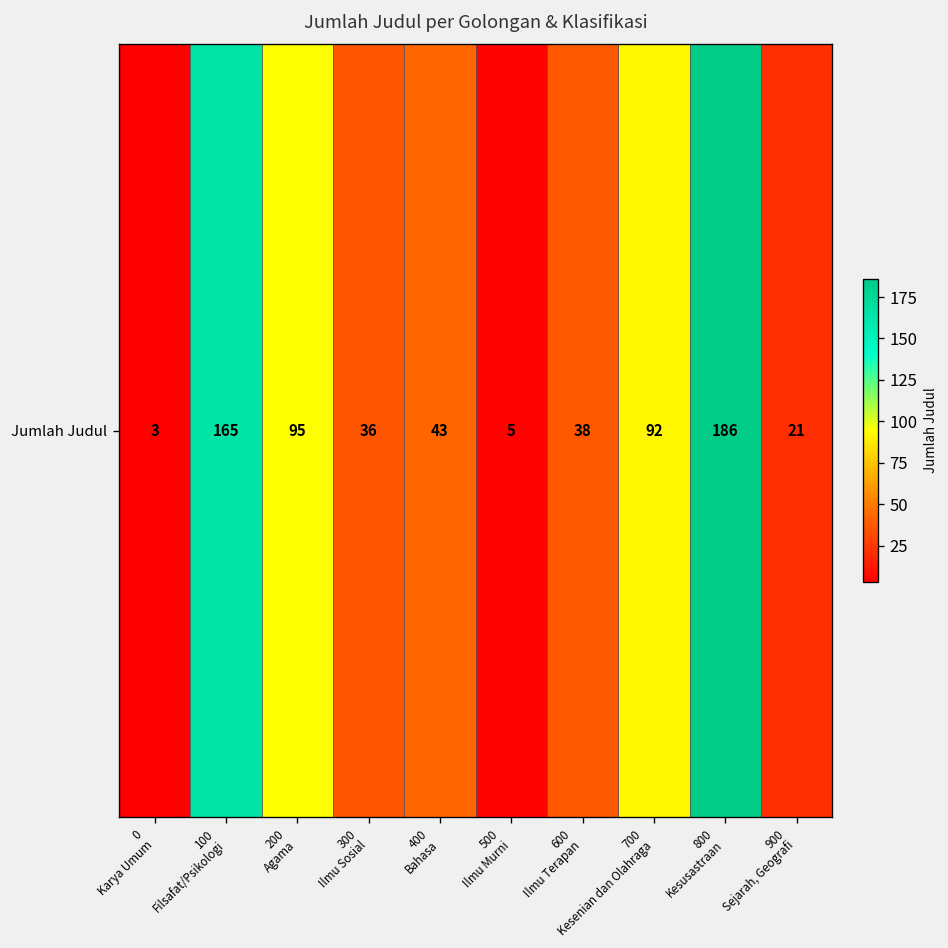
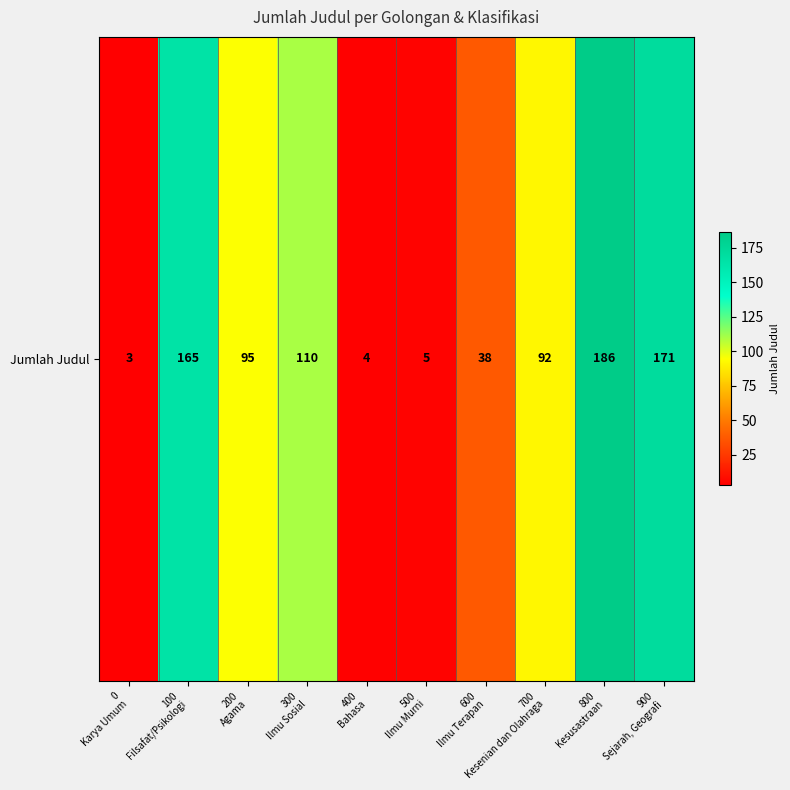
  {
    "Jumlah Judul": {
      "0 Karya Umum": 3,
      "100 Filsafat/Psikologi": 165,
      "200 Agama": 95,
-     "300 Ilmu Sosial": 36,
-     "400 Bahasa": 43,
+     "300 Ilmu Sosial": 110,
+     "400 Bahasa": 4,
      "500 Ilmu Murni": 5,
      "600 Ilmu Terapan": 38,
      "700 Kesenian dan Olahraga": 92,
      "800 Kesusastraan": 186,
-     "900 Sejarah, Geografi": 21
+     "900 Sejarah, Geografi": 171
    }
  }
